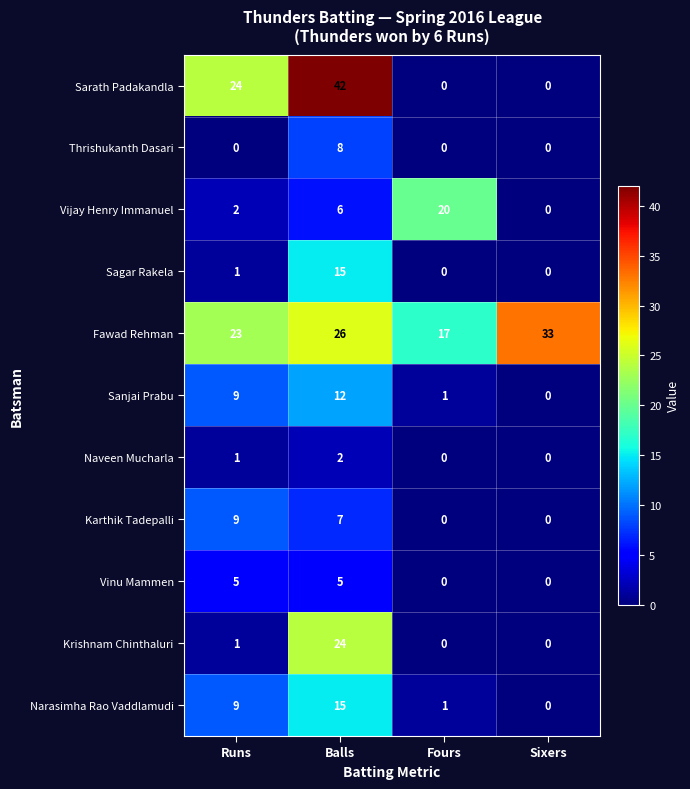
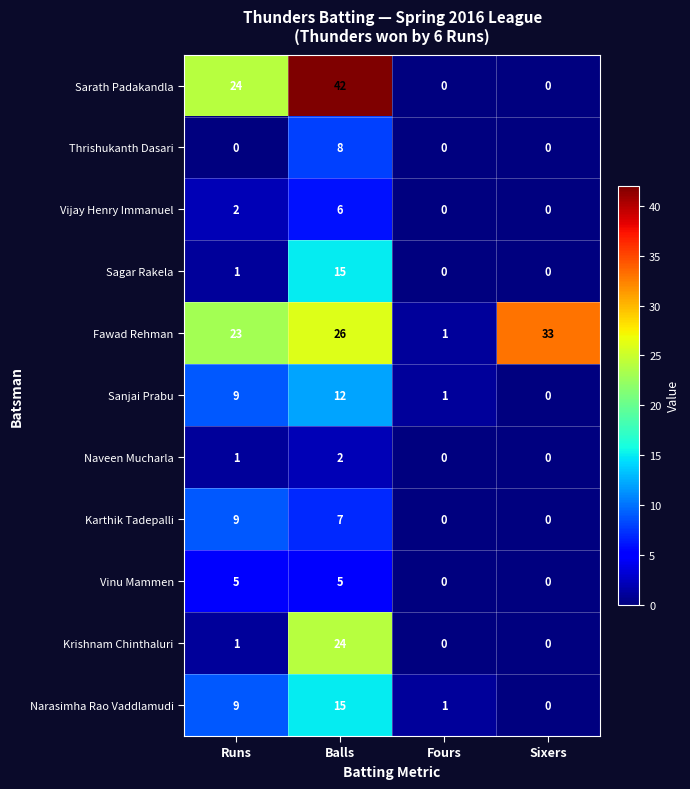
  {
    "Sarath Padakandla": {
      "Runs": 24,
      "Balls": 42,
      "Fours": 0,
      "Sixers": 0
    },
    "Thrishukanth Dasari": {
      "Runs": 0,
      "Balls": 8,
      "Fours": 0,
      "Sixers": 0
    },
    "Vijay Henry Immanuel": {
      "Runs": 2,
      "Balls": 6,
-     "Fours": 20,
+     "Fours": 0,
      "Sixers": 0
    },
    "Sagar Rakela": {
      "Runs": 1,
      "Balls": 15,
      "Fours": 0,
      "Sixers": 0
    },
    "Fawad Rehman": {
      "Runs": 23,
      "Balls": 26,
-     "Fours": 17,
+     "Fours": 1,
      "Sixers": 33
    },
    "Sanjai Prabu": {
      "Runs": 9,
      "Balls": 12,
      "Fours": 1,
      "Sixers": 0
    },
    "Naveen Mucharla": {
      "Runs": 1,
      "Balls": 2,
      "Fours": 0,
      "Sixers": 0
    },
    "Karthik Tadepalli": {
      "Runs": 9,
      "Balls": 7,
      "Fours": 0,
      "Sixers": 0
    },
    "Vinu Mammen": {
      "Runs": 5,
      "Balls": 5,
      "Fours": 0,
      "Sixers": 0
    },
    "Krishnam Chinthaluri": {
      "Runs": 1,
      "Balls": 24,
      "Fours": 0,
      "Sixers": 0
    },
    "Narasimha Rao Vaddlamudi": {
      "Runs": 9,
      "Balls": 15,
      "Fours": 1,
      "Sixers": 0
    }
  }
